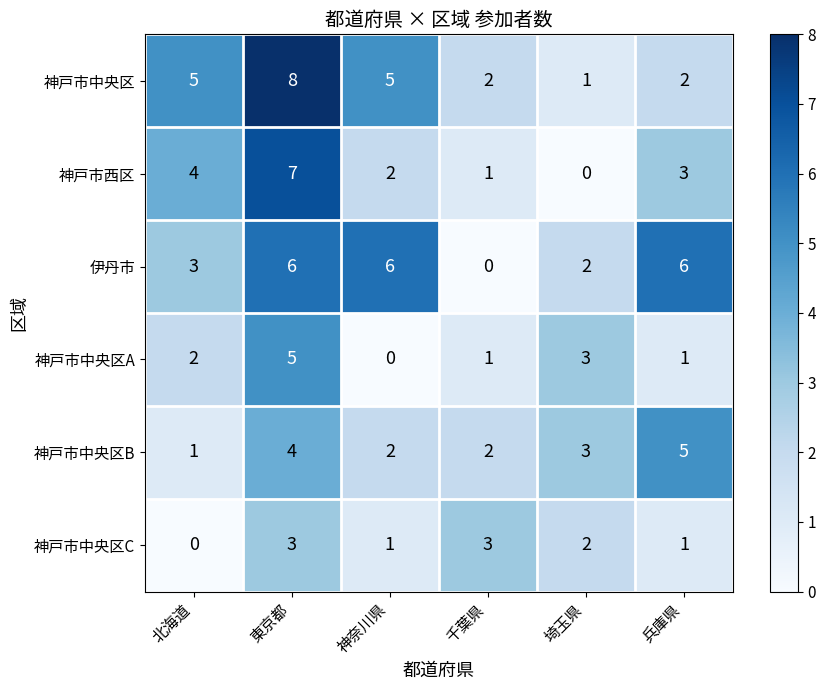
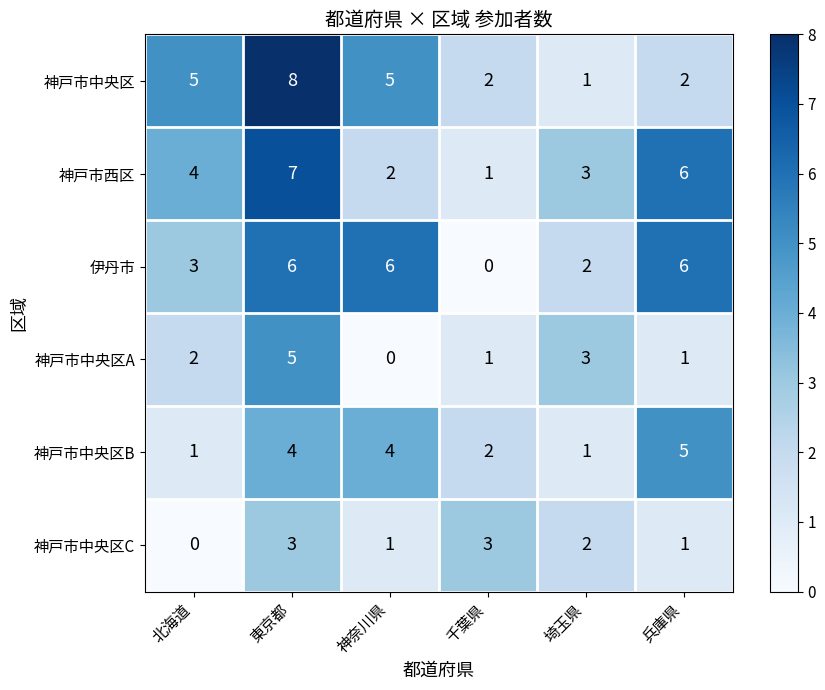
  {
    "神戸市中央区": {
      "北海道": 5,
      "東京都": 8,
      "神奈川県": 5,
      "千葉県": 2,
      "埼玉県": 1,
      "兵庫県": 2
    },
    "神戸市西区": {
      "北海道": 4,
      "東京都": 7,
      "神奈川県": 2,
      "千葉県": 1,
-     "埼玉県": 0,
-     "兵庫県": 3
+     "埼玉県": 3,
+     "兵庫県": 6
    },
    "伊丹市": {
      "北海道": 3,
      "東京都": 6,
      "神奈川県": 6,
      "千葉県": 0,
      "埼玉県": 2,
      "兵庫県": 6
    },
    "神戸市中央区A": {
      "北海道": 2,
      "東京都": 5,
      "神奈川県": 0,
      "千葉県": 1,
      "埼玉県": 3,
      "兵庫県": 1
    },
    "神戸市中央区B": {
      "北海道": 1,
      "東京都": 4,
-     "神奈川県": 2,
+     "神奈川県": 4,
      "千葉県": 2,
-     "埼玉県": 3,
+     "埼玉県": 1,
      "兵庫県": 5
    },
    "神戸市中央区C": {
      "北海道": 0,
      "東京都": 3,
      "神奈川県": 1,
      "千葉県": 3,
      "埼玉県": 2,
      "兵庫県": 1
    }
  }
